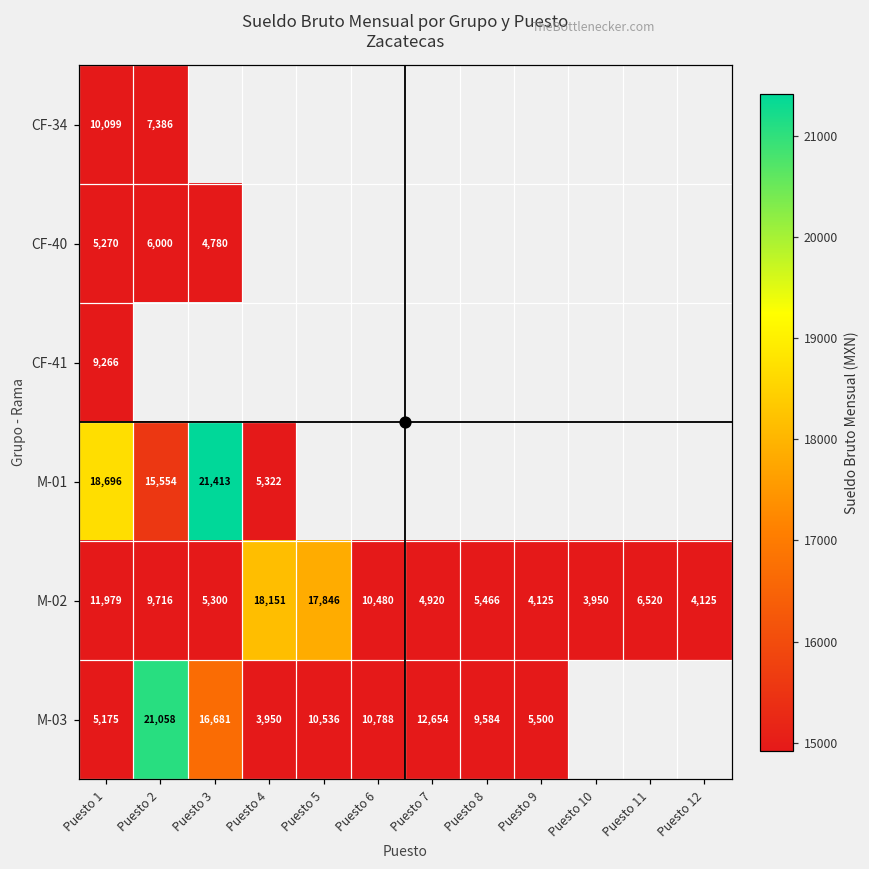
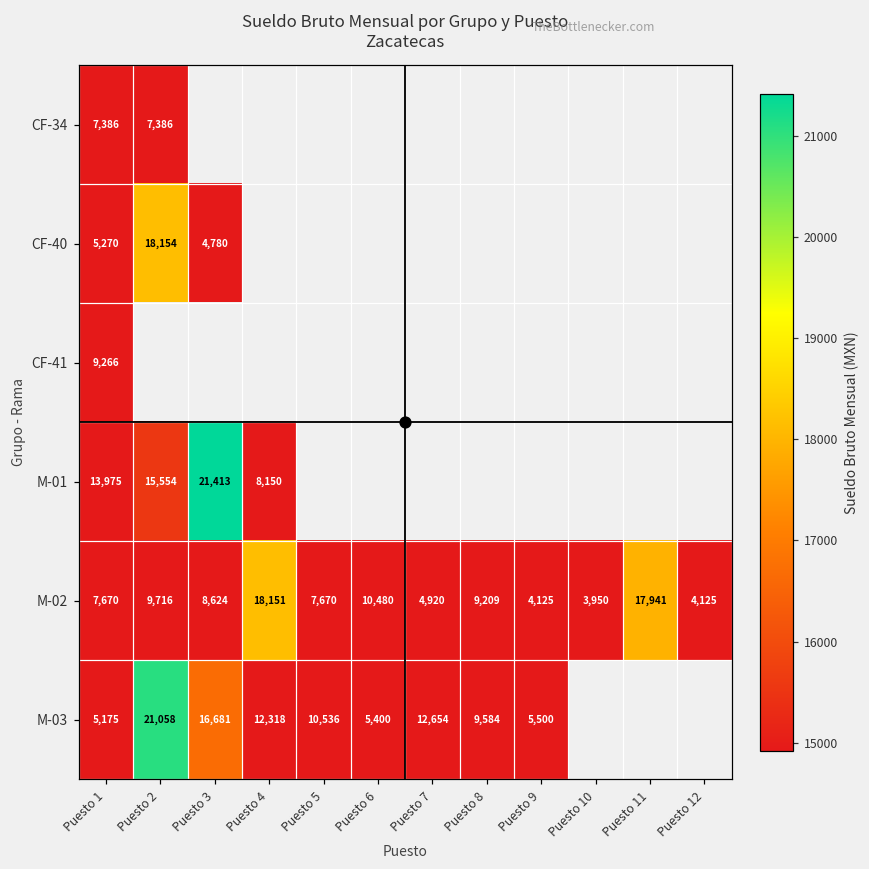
  {
    "CF-34": {
-     "Puesto 1": "10,099",
+     "Puesto 1": "7,386",
      "Puesto 2": "7,386"
    },
    "CF-40": {
      "Puesto 1": "5,270",
-     "Puesto 2": "6,000",
+     "Puesto 2": "18,154",
      "Puesto 3": "4,780"
    },
    "CF-41": {
      "Puesto 1": "9,266"
    },
    "M-01": {
-     "Puesto 1": "18,696",
+     "Puesto 1": "13,975",
      "Puesto 2": "15,554",
      "Puesto 3": "21,413",
-     "Puesto 4": "5,322"
+     "Puesto 4": "8,150"
    },
    "M-02": {
-     "Puesto 1": "11,979",
+     "Puesto 1": "7,670",
      "Puesto 2": "9,716",
-     "Puesto 3": "5,300",
+     "Puesto 3": "8,624",
      "Puesto 4": "18,151",
-     "Puesto 5": "17,846",
+     "Puesto 5": "7,670",
      "Puesto 6": "10,480",
      "Puesto 7": "4,920",
-     "Puesto 8": "5,466",
+     "Puesto 8": "9,209",
      "Puesto 9": "4,125",
      "Puesto 10": "3,950",
-     "Puesto 11": "6,520",
+     "Puesto 11": "17,941",
      "Puesto 12": "4,125"
    },
    "M-03": {
      "Puesto 1": "5,175",
      "Puesto 2": "21,058",
      "Puesto 3": "16,681",
-     "Puesto 4": "3,950",
+     "Puesto 4": "12,318",
      "Puesto 5": "10,536",
-     "Puesto 6": "10,788",
+     "Puesto 6": "5,400",
      "Puesto 7": "12,654",
      "Puesto 8": "9,584",
      "Puesto 9": "5,500"
    }
  }
